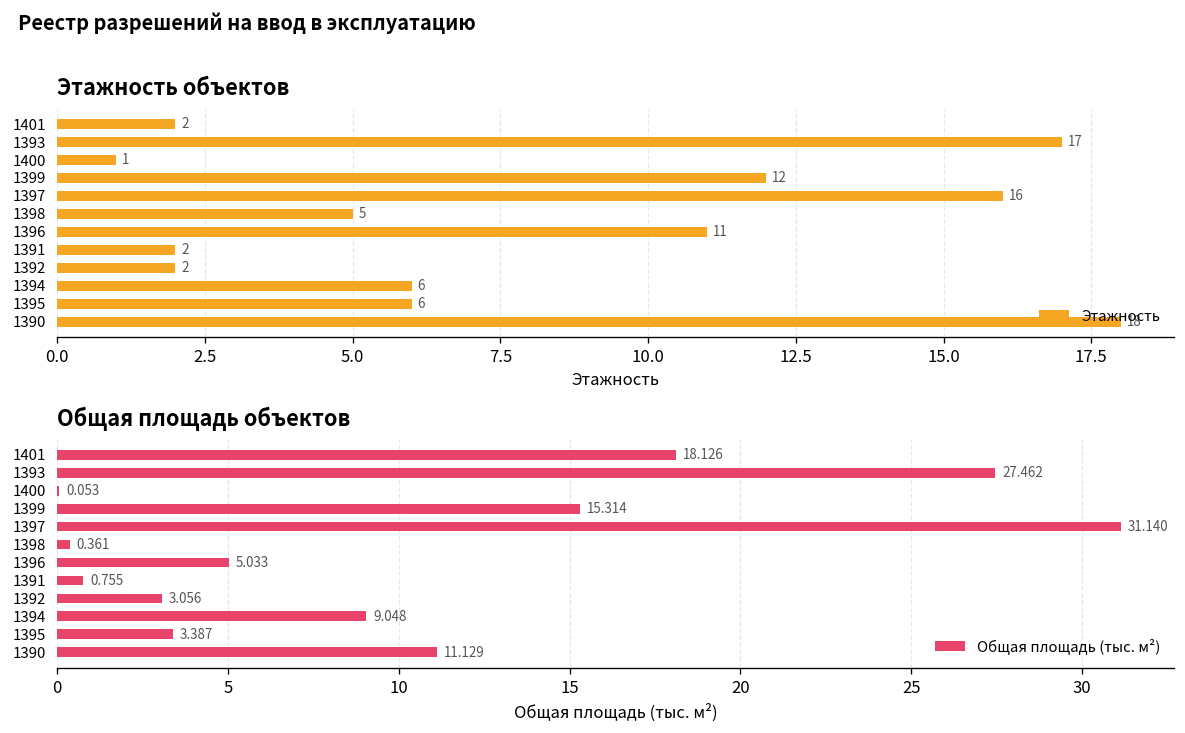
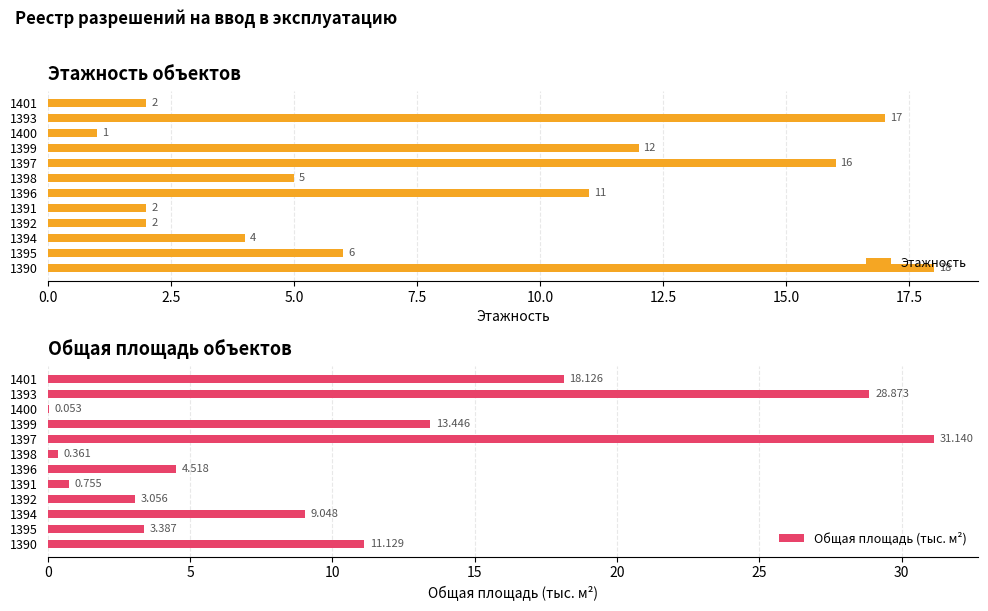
  {
    "Этажность объектов": {
      "1401": 2,
      "1393": 17,
      "1400": 1,
      "1399": 12,
      "1397": 16,
      "1398": 5,
      "1396": 11,
      "1391": 2,
      "1392": 2,
-     "1394": 6,
+     "1394": 4,
      "1395": 6,
      "1390": 18
    },
    "Общая площадь объектов": {
      "1401": 18.126,
-     "1393": 27.462,
+     "1393": 28.873,
      "1400": 0.053,
-     "1399": 15.314,
+     "1399": 13.446,
      "1397": 31.140,
      "1398": 0.361,
-     "1396": 5.033,
+     "1396": 4.518,
      "1391": 0.755,
      "1392": 3.056,
      "1394": 9.048,
      "1395": 3.387,
      "1390": 11.129
    }
  }
